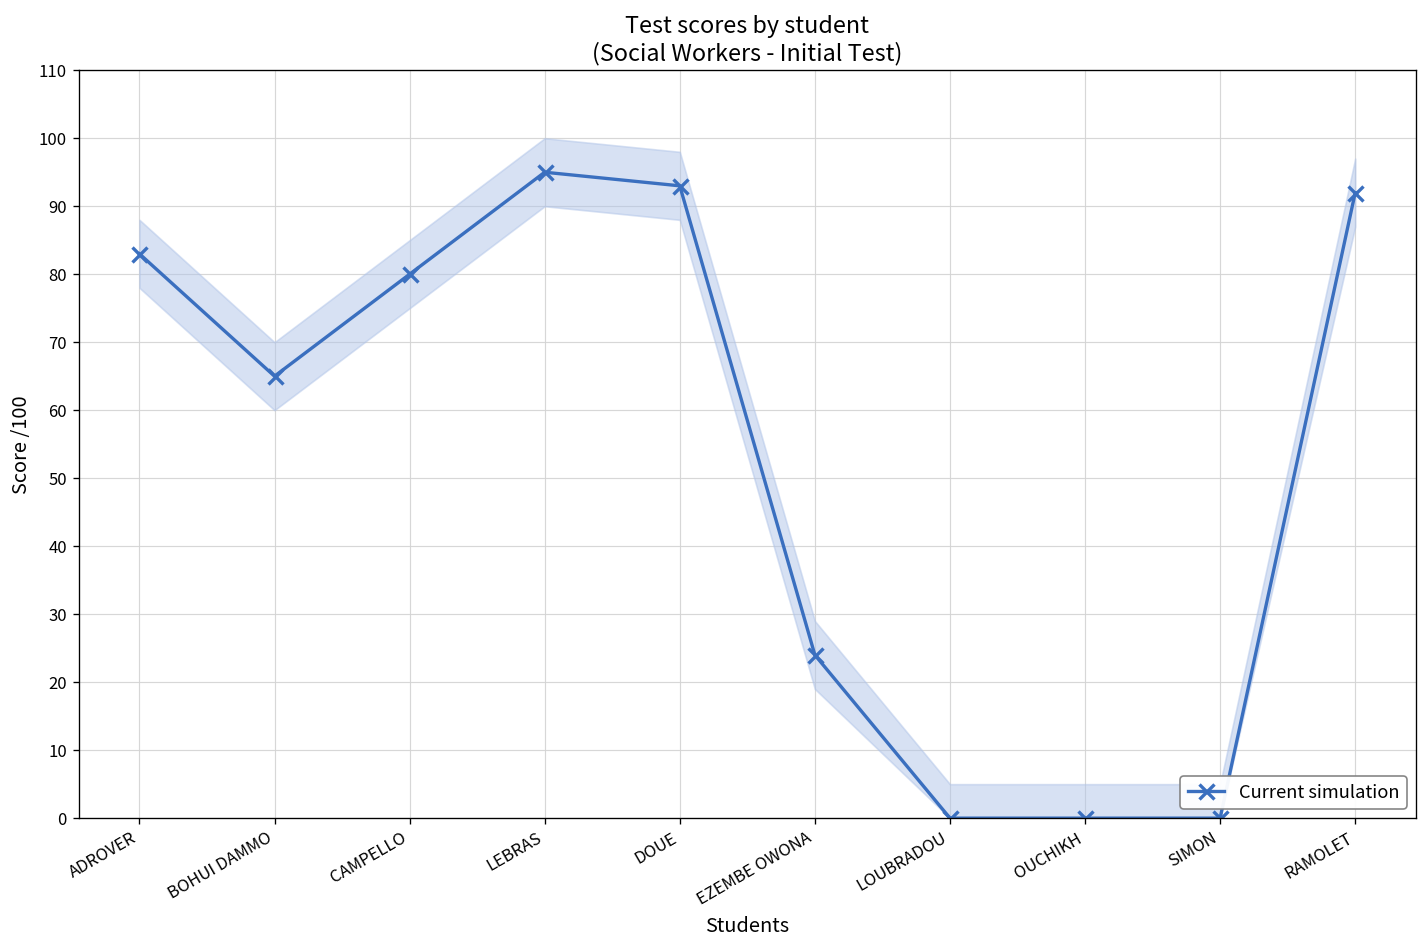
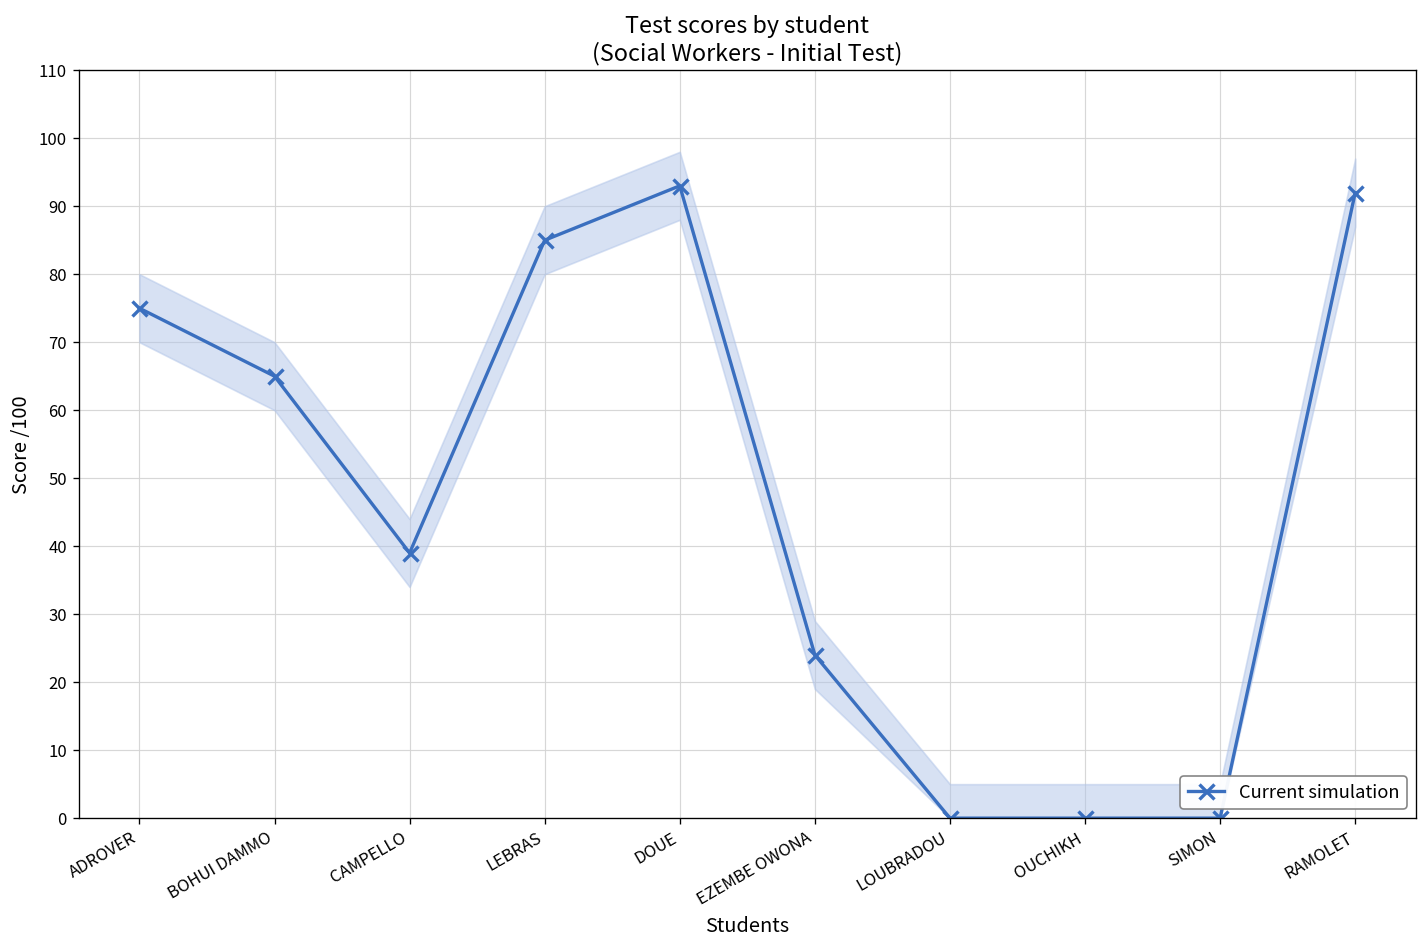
  {
    "Current simulation": {
-     "ADROVER": 83,
+     "ADROVER": 75,
      "BOHUI DAMMO": 65,
-     "CAMPELLO": 80,
-     "LEBRAS": 95,
+     "CAMPELLO": 39,
+     "LEBRAS": 85,
      "DOUE": 93,
      "EZEMBE OWONA": 24,
      "LOUBRADOU": 0,
      "OUCHIKH": 0,
      "SIMON": 0,
      "RAMOLET": 92
    }
  }
